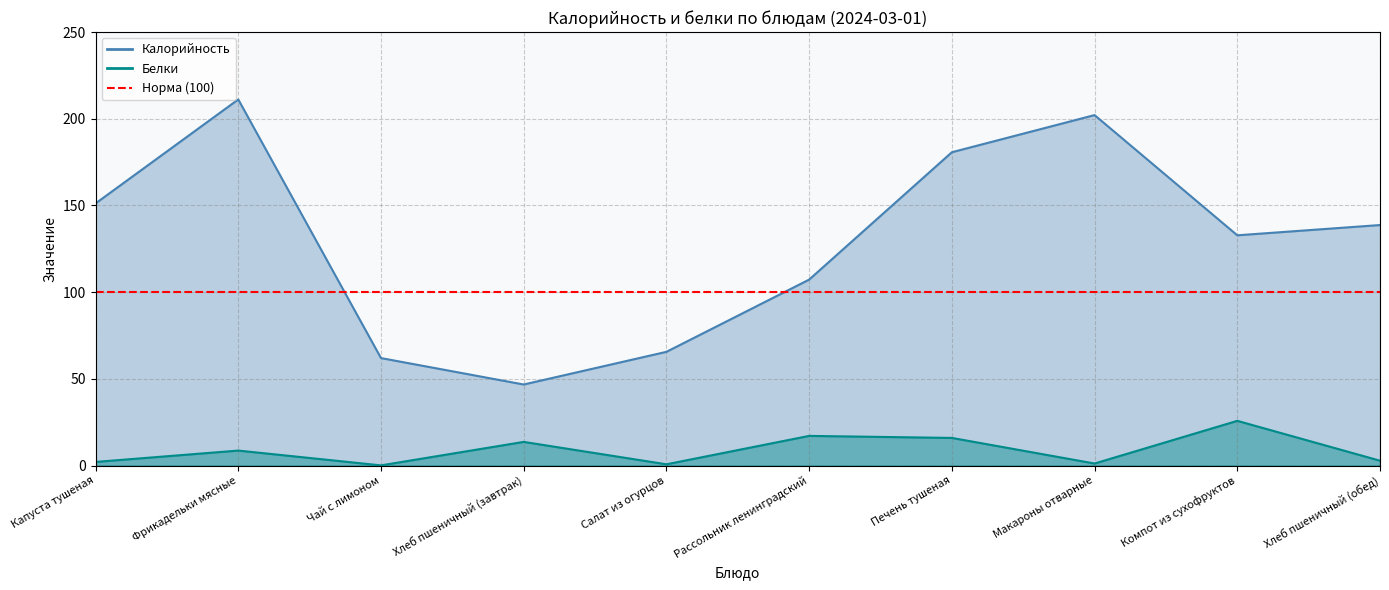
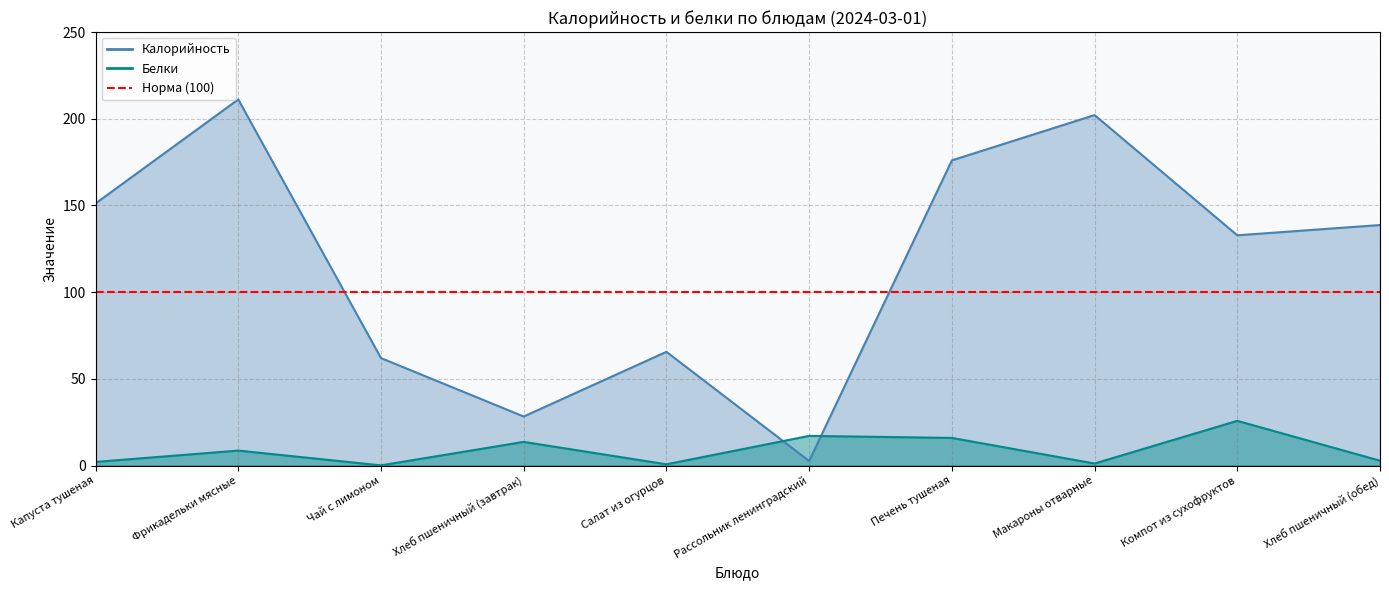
  {
    "Калорийность": {
      "Капуста тушеная": 151,
      "Фрикадельки мясные": 211,
      "Чай с лимоном": 62,
-     "Хлеб пшеничный (завтрак)": 47,
+     "Хлеб пшеничный (завтрак)": 28,
      "Салат из огурцов": 66,
-     "Рассольник ленинградский": 107,
-     "Печень тушеная": 181,
+     "Рассольник ленинградский": 3,
+     "Печень тушеная": 176,
      "Макароны отварные": 202,
      "Компот из сухофруктов": 133,
      "Хлеб пшеничный (обед)": 139
    },
    "Белки": {
      "Капуста тушеная": 2,
      "Фрикадельки мясные": 9,
      "Чай с лимоном": 0,
      "Хлеб пшеничный (завтрак)": 14,
      "Салат из огурцов": 1,
      "Рассольник ленинградский": 17,
      "Печень тушеная": 16,
      "Макароны отварные": 1,
      "Компот из сухофруктов": 26,
      "Хлеб пшеничный (обед)": 3
    }
  }
